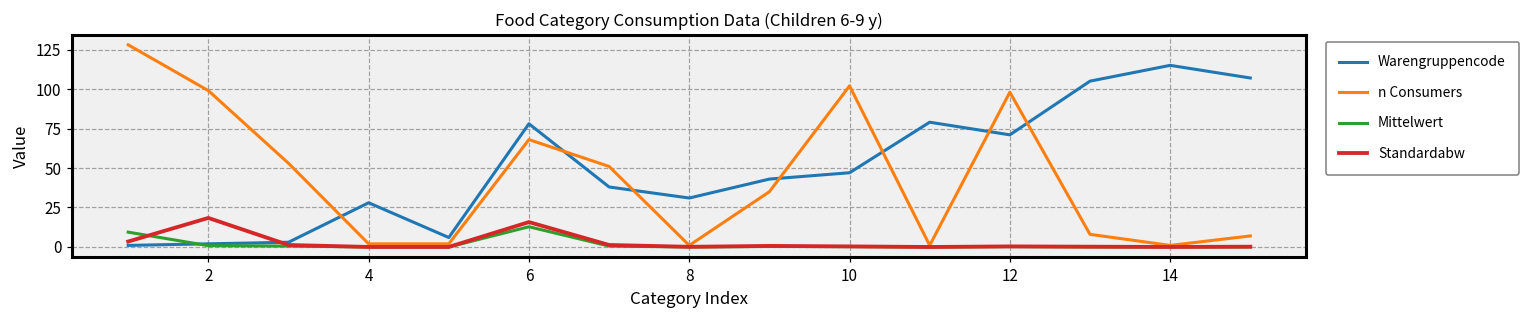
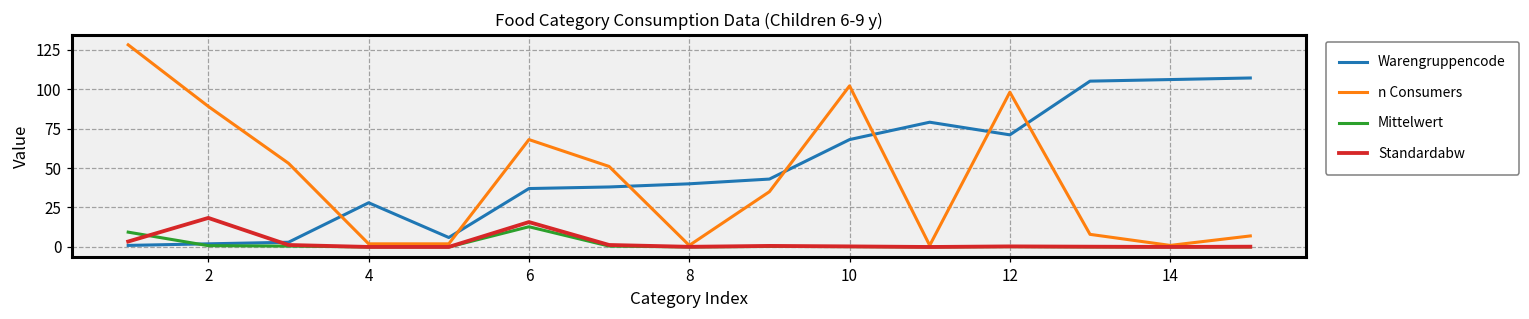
  {
    "Warengruppencode": {
      "4": 28,
-     "6": 78,
-     "8": 31,
-     "10": 47,
+     "6": 37,
+     "8": 40,
+     "10": 68,
      "12": 71,
-     "14": 115
+     "14": 106
    },
    "n Consumers": {
-     "2": 99,
+     "2": 89,
      "4": 2,
      "6": 68,
      "10": 102,
      "12": 98
    },
    "Mittelwert": {
      "6": 13
    },
    "Standardabw": {
      "2": 18,
      "6": 16
    }
  }
